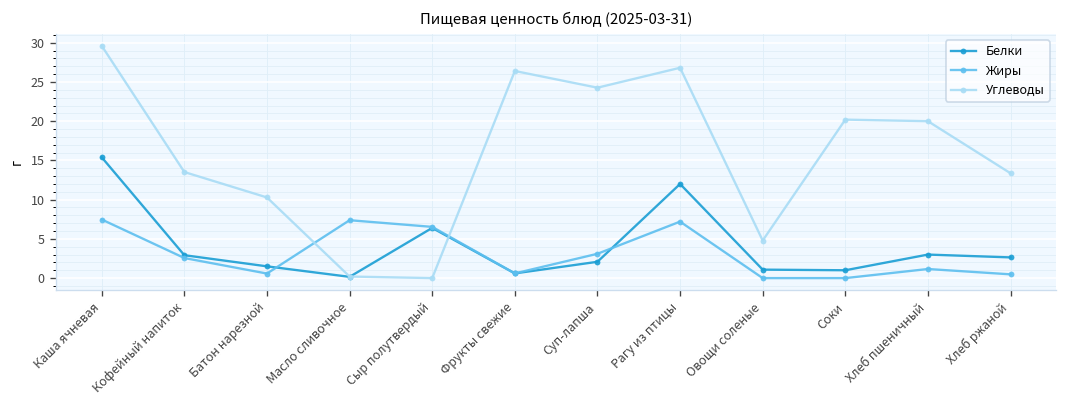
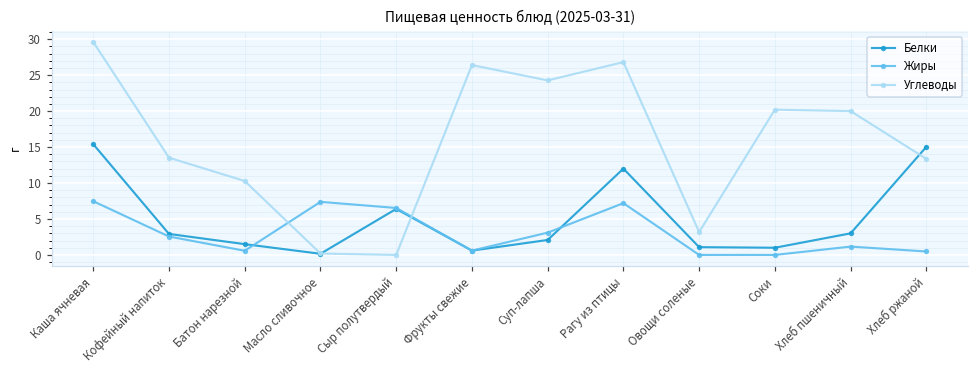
  {
    "Белки": {
      "Каша ячневая": 15,
      "Батон нарезной": 2,
      "Суп-лапша": 2,
      "Рагу из птицы": 12,
      "Овощи соленые": 1,
      "Соки": 1,
      "Хлеб пшеничный": 3,
-     "Хлеб ржаной": 3
+     "Хлеб ржаной": 15
    },
    "Жиры": {
      "Каша ячневая": 7,
      "Батон нарезной": 1,
      "Масло сливочное": 7,
      "Суп-лапша": 3,
      "Рагу из птицы": 7,
      "Овощи соленые": 0,
      "Соки": 0,
      "Хлеб пшеничный": 1,
      "Хлеб ржаной": 0
    },
    "Углеводы": {
      "Каша ячневая": 30,
      "Кофейный напиток": 14,
      "Батон нарезной": 10,
      "Сыр полутвердый": 0,
      "Фрукты свежие": 26,
      "Суп-лапша": 24,
      "Рагу из птицы": 27,
-     "Овощи соленые": 5,
+     "Овощи соленые": 3,
      "Соки": 20,
      "Хлеб пшеничный": 20,
      "Хлеб ржаной": 13
    }
  }
